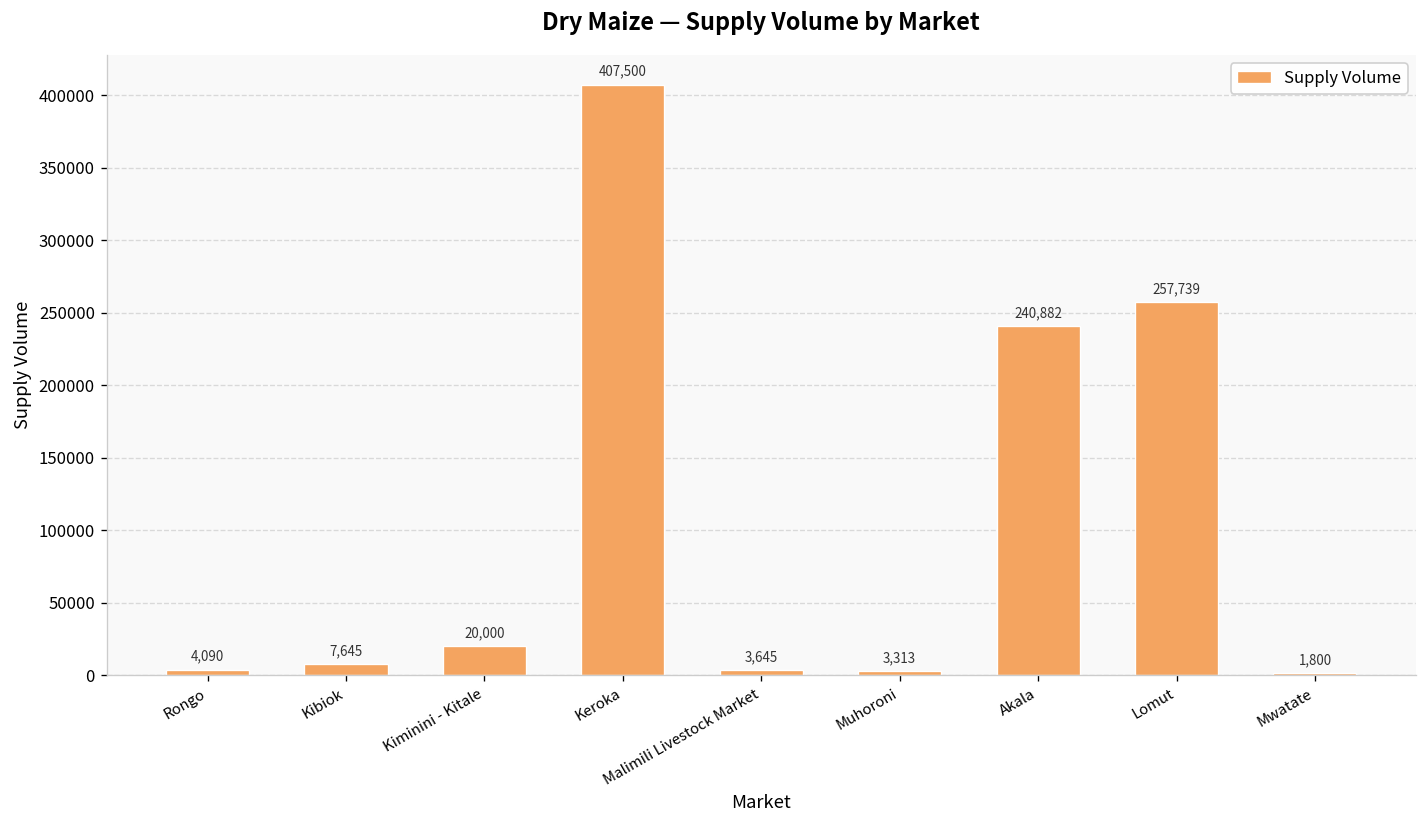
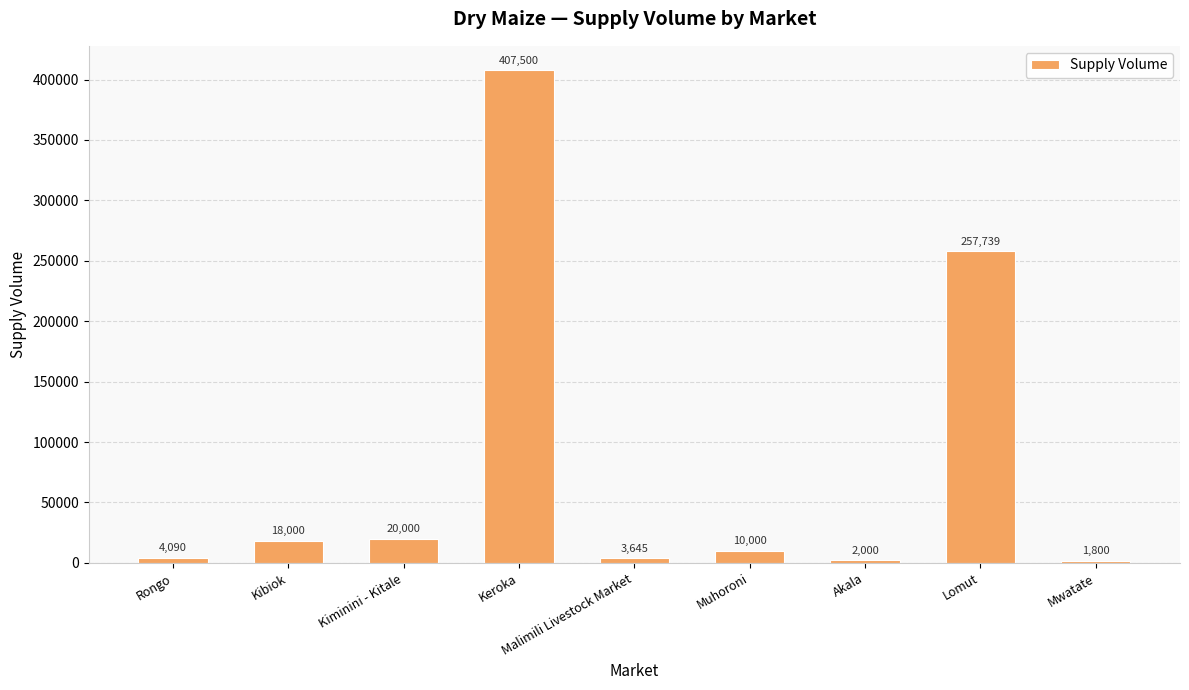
  {
    "Rongo": "4,090",
-   "Kibiok": "7,645",
+   "Kibiok": "18,000",
    "Kiminini - Kitale": "20,000",
    "Keroka": "407,500",
    "Malimili Livestock Market": "3,645",
-   "Muhoroni": "3,313",
-   "Akala": "240,882",
+   "Muhoroni": "10,000",
+   "Akala": "2,000",
    "Lomut": "257,739",
    "Mwatate": "1,800"
  }
